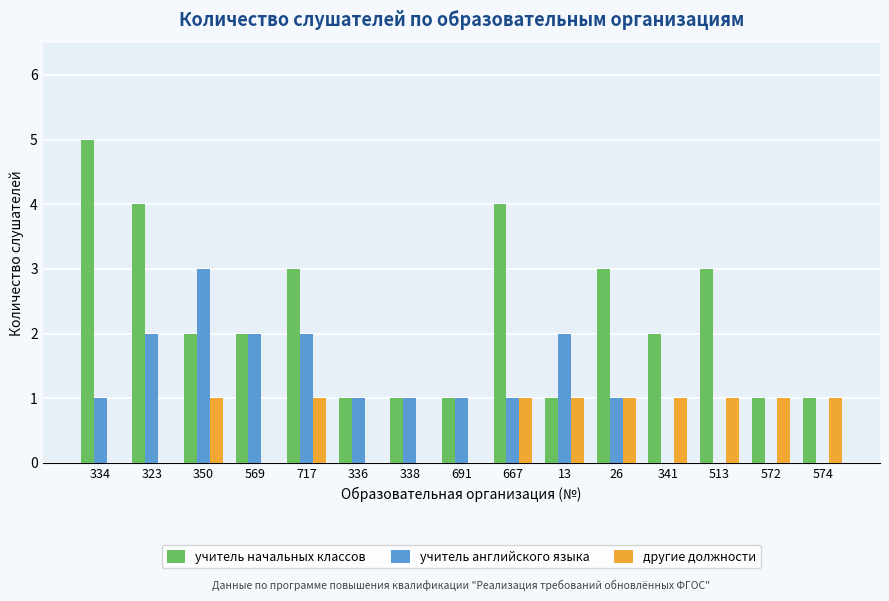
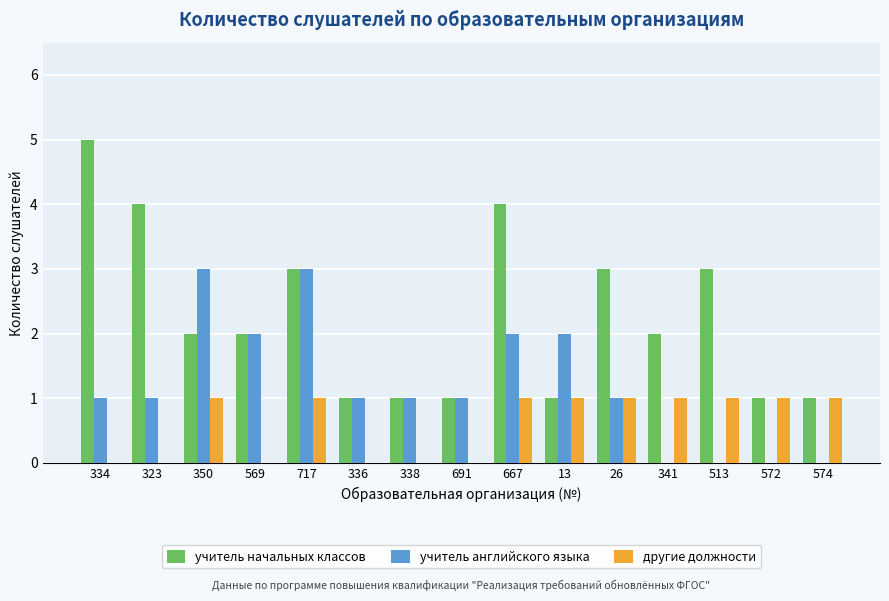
  {
    "учитель начальных классов": {
      "334": 5,
      "323": 4,
      "350": 2,
      "569": 2,
      "717": 3,
      "336": 1,
      "338": 1,
      "691": 1,
      "667": 4,
      "13": 1,
      "26": 3,
      "341": 2,
      "513": 3,
      "572": 1,
      "574": 1
    },
    "учитель английского языка": {
      "334": 1,
-     "323": 2,
+     "323": 1,
      "350": 3,
      "569": 2,
-     "717": 2,
+     "717": 3,
      "336": 1,
      "338": 1,
      "691": 1,
-     "667": 1,
+     "667": 2,
      "13": 2,
      "26": 1,
      "341": 0,
      "513": 0,
      "572": 0,
      "574": 0
    },
    "другие должности": {
      "334": 0,
      "323": 0,
      "350": 1,
      "569": 0,
      "717": 1,
      "336": 0,
      "338": 0,
      "691": 0,
      "667": 1,
      "13": 1,
      "26": 1,
      "341": 1,
      "513": 1,
      "572": 1,
      "574": 1
    }
  }
